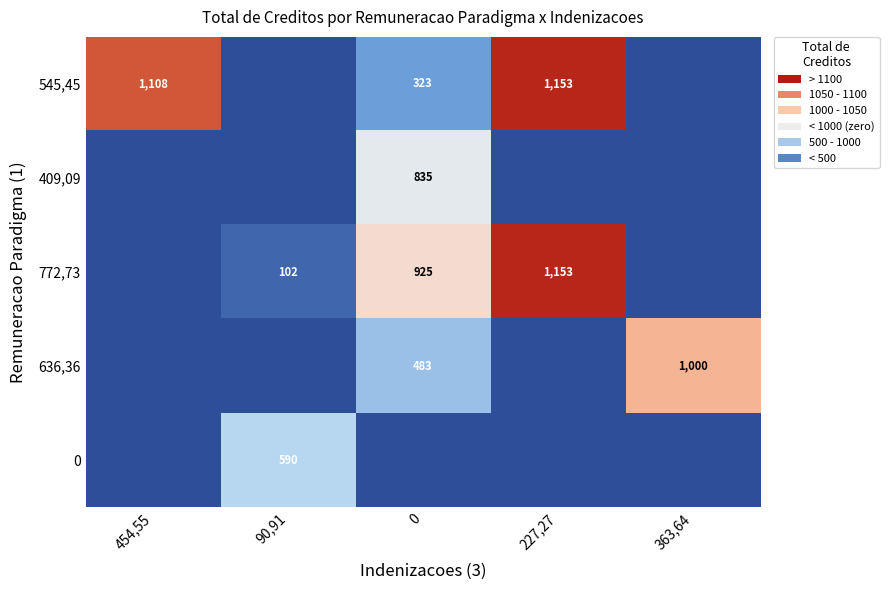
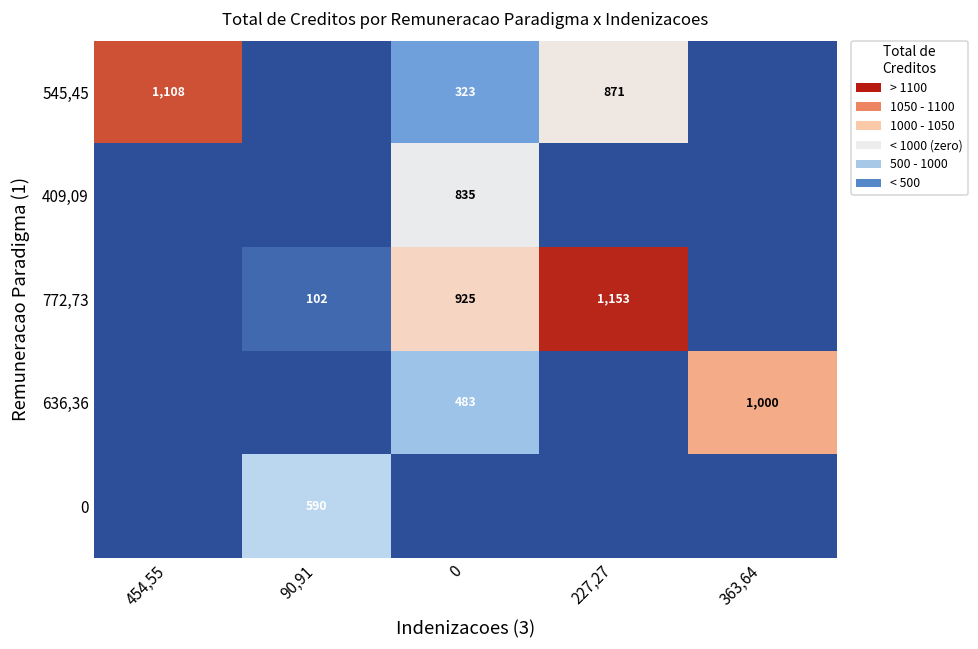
  {
    "545,45": {
      "454,55": "1,108",
      "0": "323",
-     "227,27": "1,153"
+     "227,27": "871"
    },
    "409,09": {
      "0": "835"
    },
    "772,73": {
      "90,91": "102",
      "0": "925",
      "227,27": "1,153"
    },
    "636,36": {
      "0": "483",
      "363,64": "1,000"
    },
    "0": {
      "90,91": "590"
    }
  }
